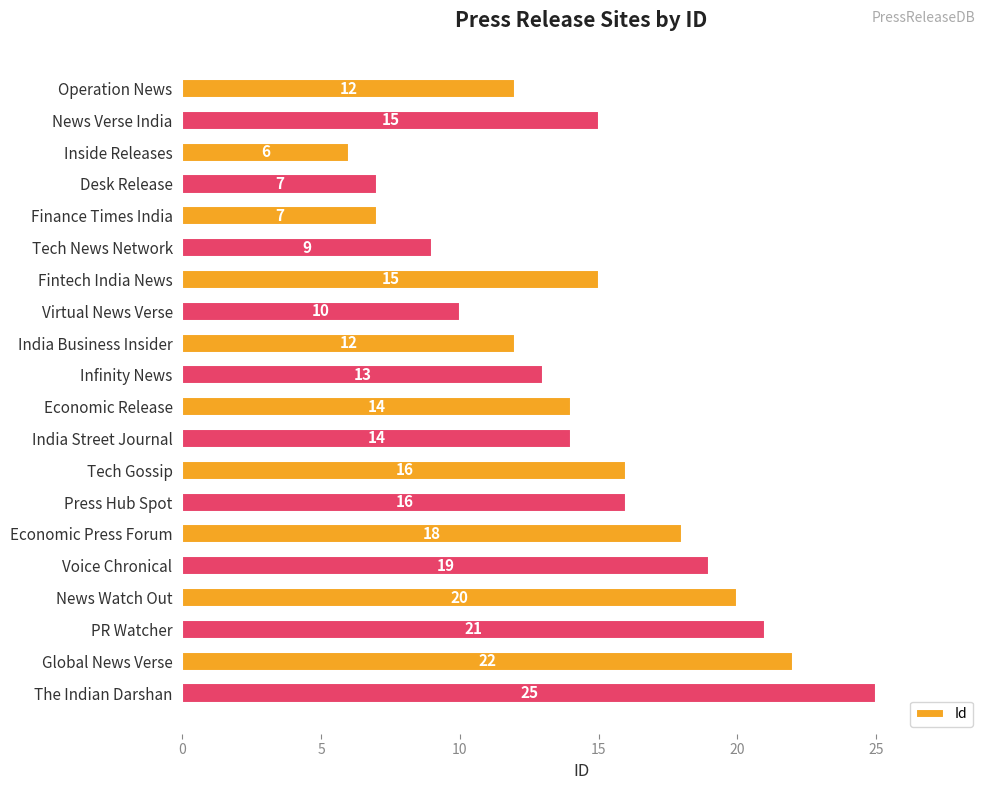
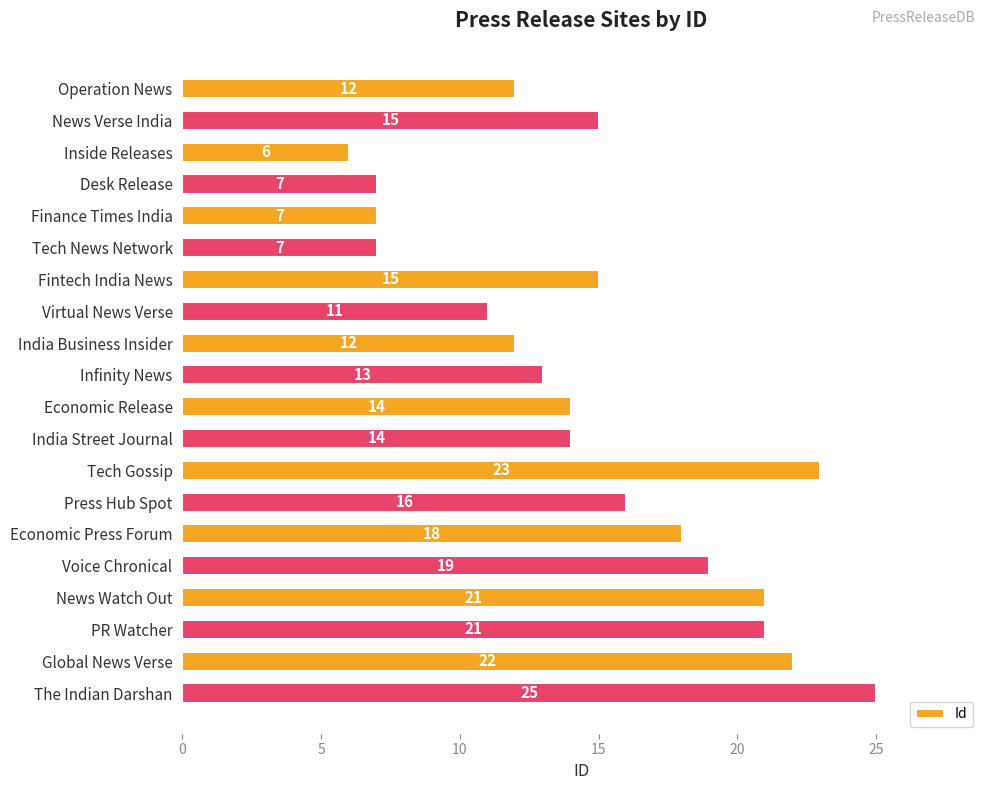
  {
    "Operation News": 12,
    "News Verse India": 15,
    "Inside Releases": 6,
    "Desk Release": 7,
    "Finance Times India": 7,
-   "Tech News Network": 9,
+   "Tech News Network": 7,
    "Fintech India News": 15,
-   "Virtual News Verse": 10,
+   "Virtual News Verse": 11,
    "India Business Insider": 12,
    "Infinity News": 13,
    "Economic Release": 14,
    "India Street Journal": 14,
-   "Tech Gossip": 16,
+   "Tech Gossip": 23,
    "Press Hub Spot": 16,
    "Economic Press Forum": 18,
    "Voice Chronical": 19,
-   "News Watch Out": 20,
+   "News Watch Out": 21,
    "PR Watcher": 21,
    "Global News Verse": 22,
    "The Indian Darshan": 25
  }
